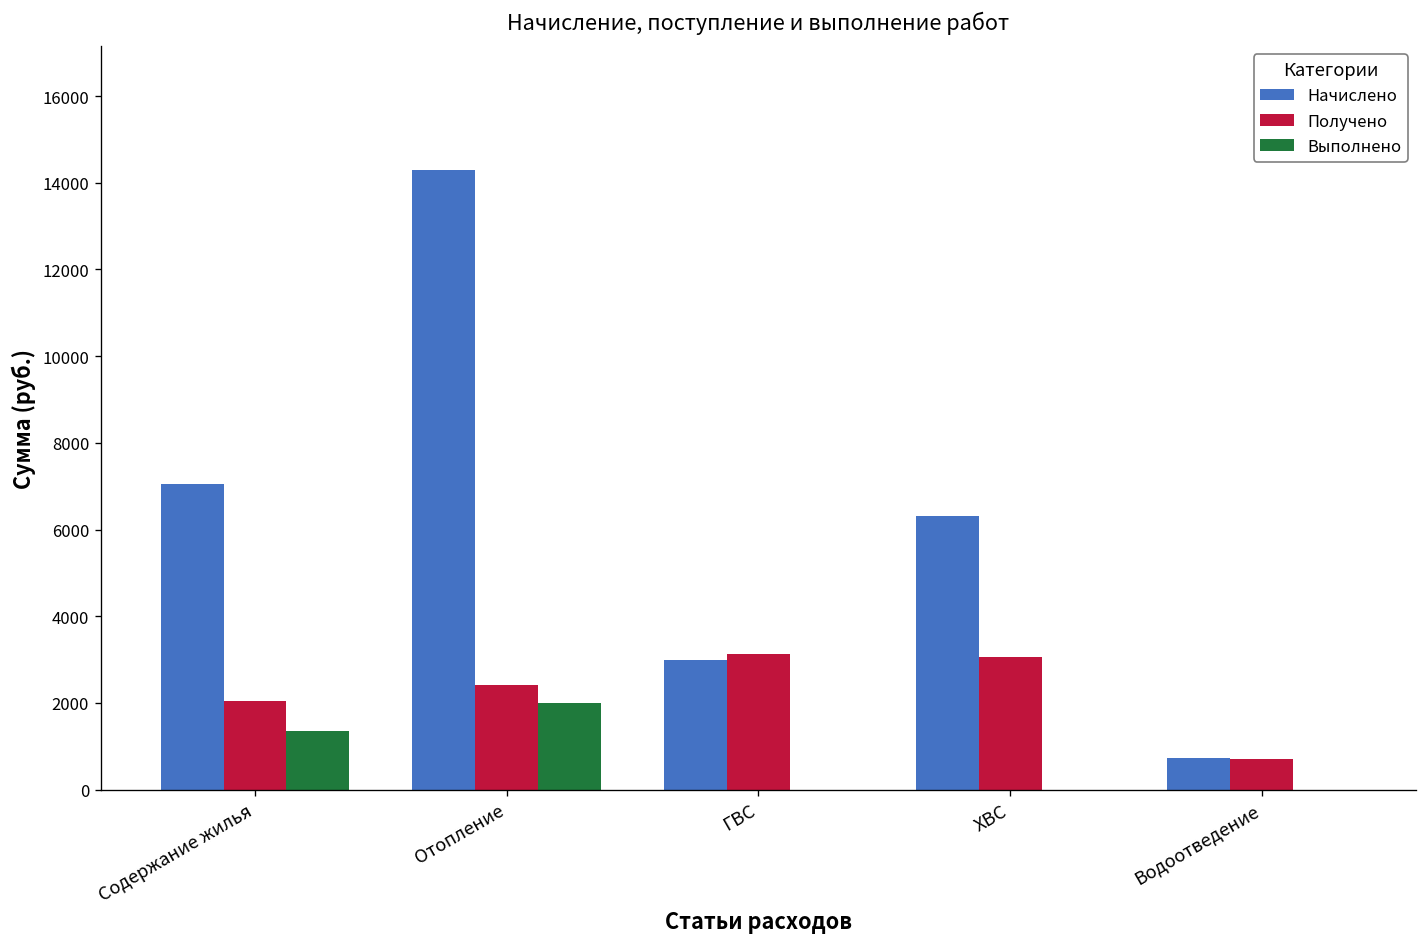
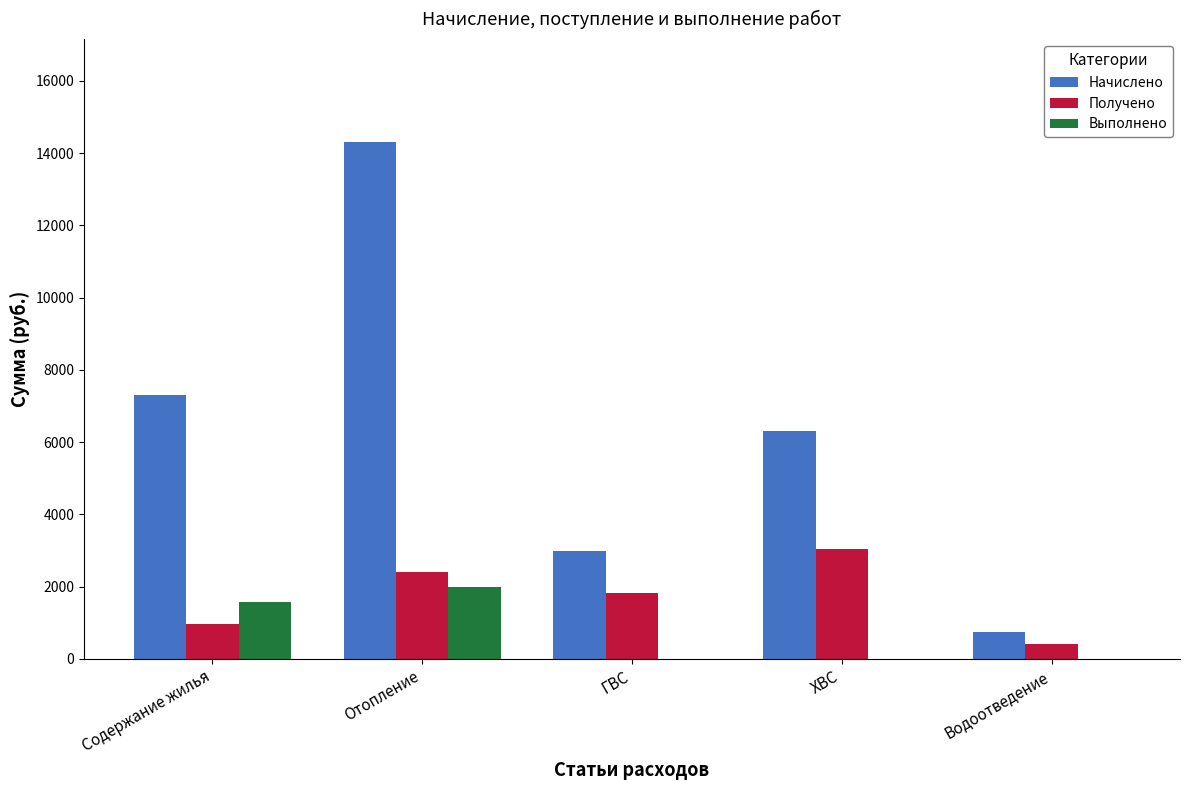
  {
    "Начислено": {
-     "Содержание жилья": 7100,
+     "Содержание жилья": 7300,
      "Отопление": 14300,
      "ГВС": 3000,
      "ХВС": 6300,
      "Водоотведение": 700
    },
    "Получено": {
-     "Содержание жилья": 2000,
+     "Содержание жилья": 1000,
      "Отопление": 2400,
-     "ГВС": 3100,
+     "ГВС": 1800,
      "ХВС": 3100,
-     "Водоотведение": 700
+     "Водоотведение": 400
    },
    "Выполнено": {
-     "Содержание жилья": 1400,
+     "Содержание жилья": 1600,
      "Отопление": 2000,
      "ГВС": 0,
      "ХВС": 0,
      "Водоотведение": 0
    }
  }
